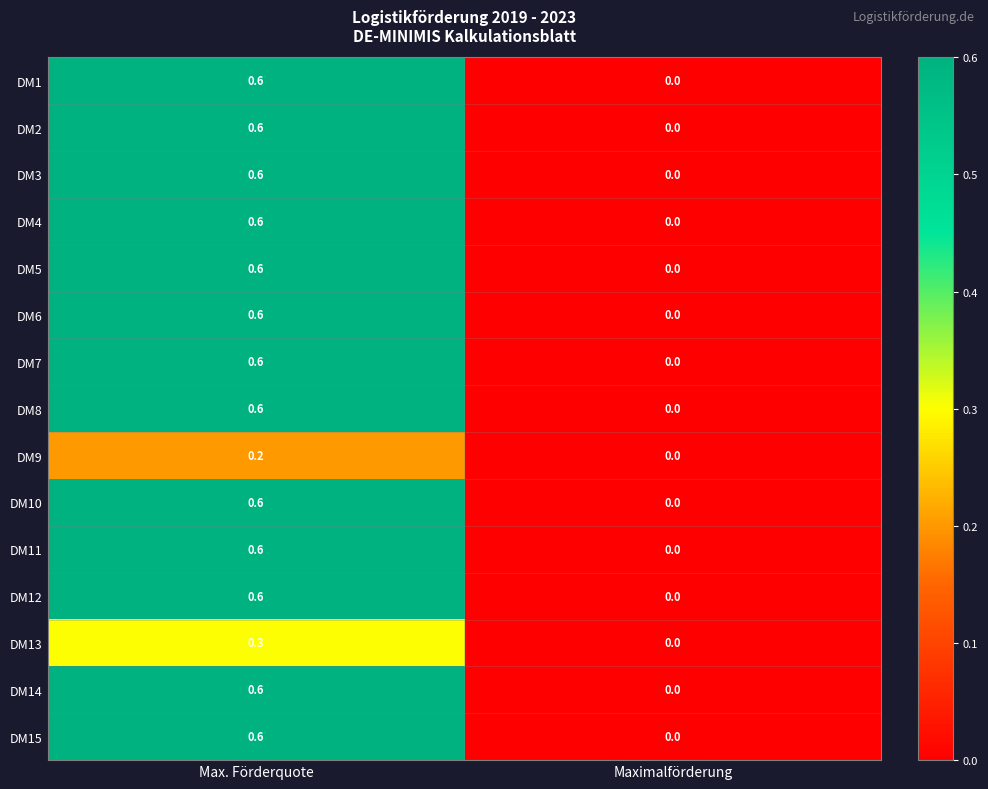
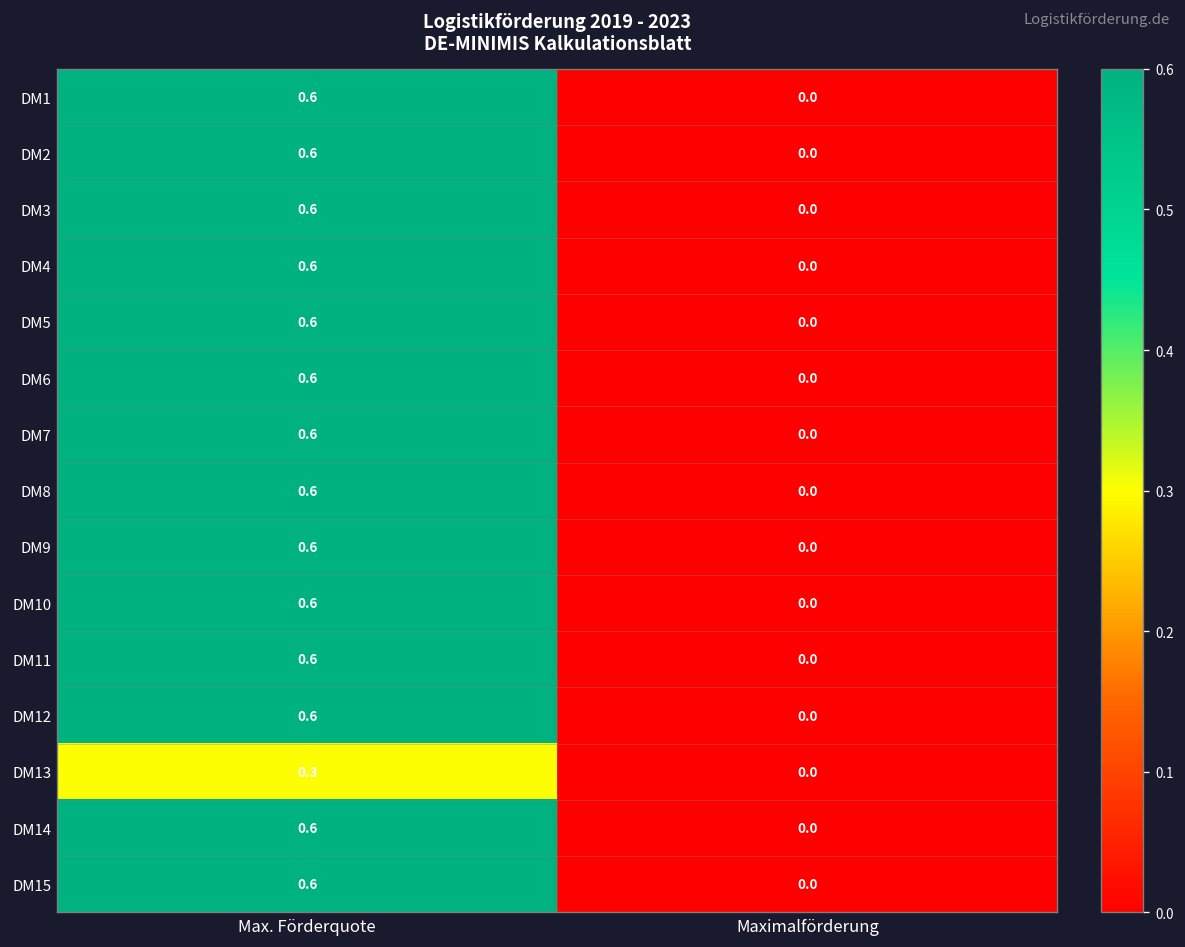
  {
    "DM1": {
      "Max. Förderquote": 0.6,
      "Maximalförderung": 0.0
    },
    "DM2": {
      "Max. Förderquote": 0.6,
      "Maximalförderung": 0.0
    },
    "DM3": {
      "Max. Förderquote": 0.6,
      "Maximalförderung": 0.0
    },
    "DM4": {
      "Max. Förderquote": 0.6,
      "Maximalförderung": 0.0
    },
    "DM5": {
      "Max. Förderquote": 0.6,
      "Maximalförderung": 0.0
    },
    "DM6": {
      "Max. Förderquote": 0.6,
      "Maximalförderung": 0.0
    },
    "DM7": {
      "Max. Förderquote": 0.6,
      "Maximalförderung": 0.0
    },
    "DM8": {
      "Max. Förderquote": 0.6,
      "Maximalförderung": 0.0
    },
    "DM9": {
-     "Max. Förderquote": 0.2,
+     "Max. Förderquote": 0.6,
      "Maximalförderung": 0.0
    },
    "DM10": {
      "Max. Förderquote": 0.6,
      "Maximalförderung": 0.0
    },
    "DM11": {
      "Max. Förderquote": 0.6,
      "Maximalförderung": 0.0
    },
    "DM12": {
      "Max. Förderquote": 0.6,
      "Maximalförderung": 0.0
    },
    "DM13": {
      "Max. Förderquote": 0.3,
      "Maximalförderung": 0.0
    },
    "DM14": {
      "Max. Förderquote": 0.6,
      "Maximalförderung": 0.0
    },
    "DM15": {
      "Max. Förderquote": 0.6,
      "Maximalförderung": 0.0
    }
  }
